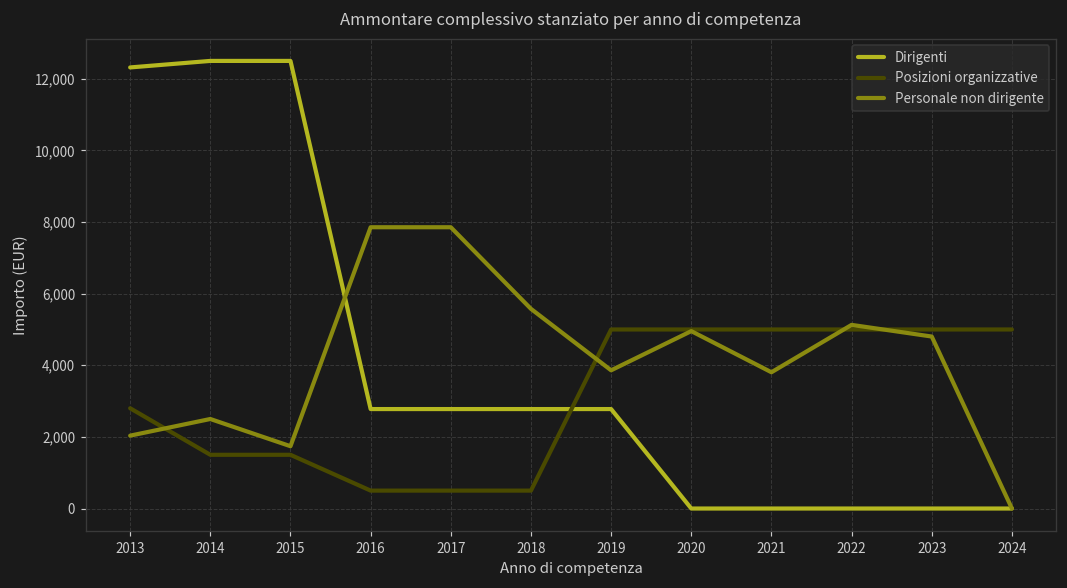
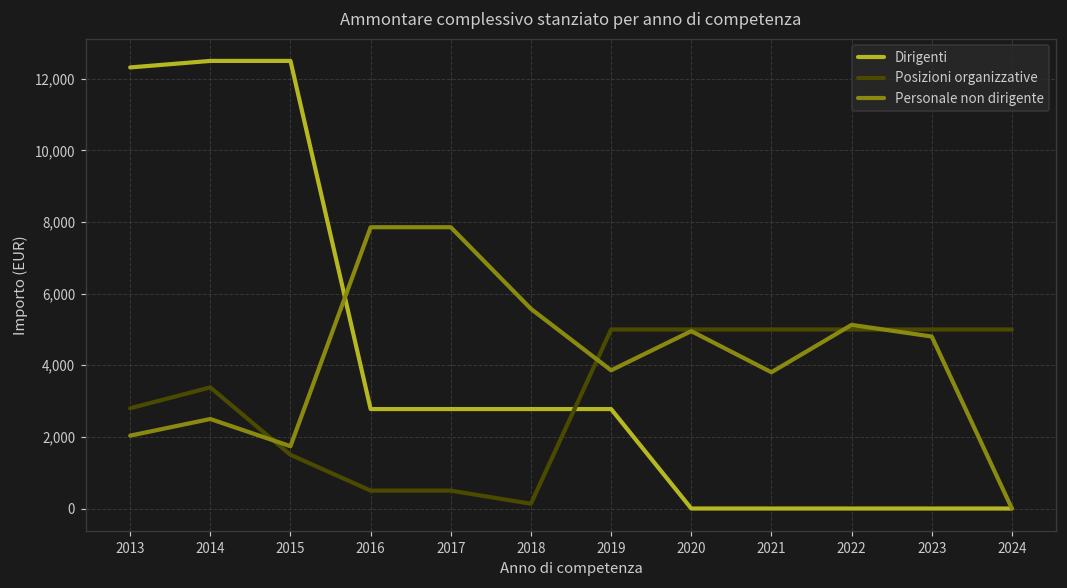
  {
    "Dirigenti": {
      "2013": "12,300",
      "2014": "12,500",
      "2015": "12,500",
      "2016": "2,800",
      "2017": "2,800",
      "2018": "2,800",
      "2019": "2,800",
      "2020": "0",
      "2021": "0",
      "2022": "0",
      "2023": "0"
    },
    "Posizioni organizzative": {
      "2013": "2,800",
-     "2014": "1,500",
+     "2014": "3,400",
      "2015": "1,500",
      "2016": "500",
      "2017": "500",
-     "2018": "500",
+     "2018": "100",
      "2019": "5,000",
      "2021": "5,000",
      "2022": "5,000",
      "2023": "5,000",
      "2024": "5,000"
    },
    "Personale non dirigente": {
      "2013": "2,000",
      "2014": "2,500",
      "2015": "1,700",
      "2016": "7,900",
      "2017": "7,900",
      "2018": "5,600",
      "2019": "3,900",
      "2021": "3,800",
      "2022": "5,100",
      "2023": "4,800"
    }
  }
